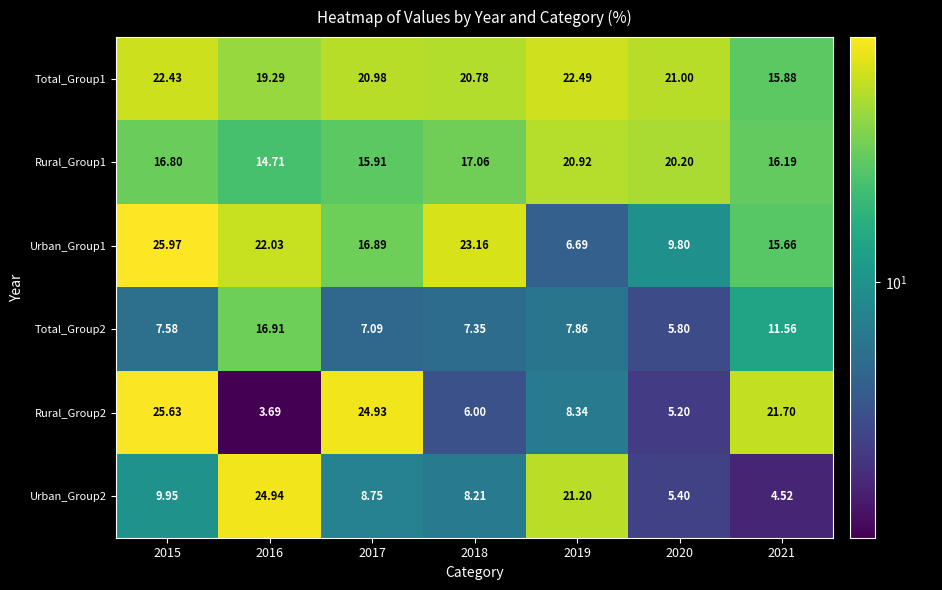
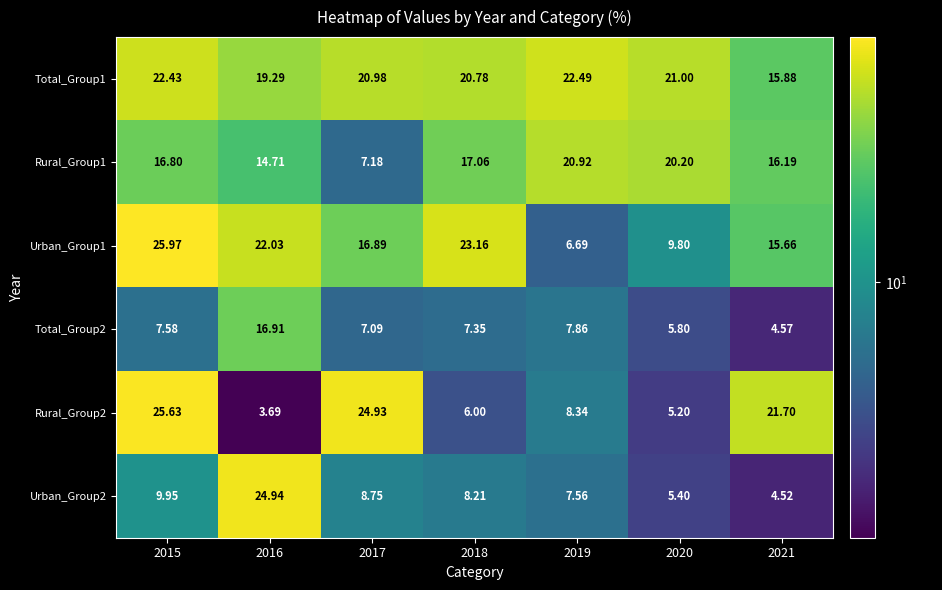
  {
    "Total_Group1": {
      "2015": 22.43,
      "2016": 19.29,
      "2017": 20.98,
      "2018": 20.78,
      "2019": 22.49,
      "2020": 21.00,
      "2021": 15.88
    },
    "Rural_Group1": {
      "2015": 16.80,
      "2016": 14.71,
-     "2017": 15.91,
+     "2017": 7.18,
      "2018": 17.06,
      "2019": 20.92,
      "2020": 20.20,
      "2021": 16.19
    },
    "Urban_Group1": {
      "2015": 25.97,
      "2016": 22.03,
      "2017": 16.89,
      "2018": 23.16,
      "2019": 6.69,
      "2020": 9.80,
      "2021": 15.66
    },
    "Total_Group2": {
      "2015": 7.58,
      "2016": 16.91,
      "2017": 7.09,
      "2018": 7.35,
      "2019": 7.86,
      "2020": 5.80,
-     "2021": 11.56
+     "2021": 4.57
    },
    "Rural_Group2": {
      "2015": 25.63,
      "2016": 3.69,
      "2017": 24.93,
      "2018": 6.00,
      "2019": 8.34,
      "2020": 5.20,
      "2021": 21.70
    },
    "Urban_Group2": {
      "2015": 9.95,
      "2016": 24.94,
      "2017": 8.75,
      "2018": 8.21,
-     "2019": 21.20,
+     "2019": 7.56,
      "2020": 5.40,
      "2021": 4.52
    }
  }
